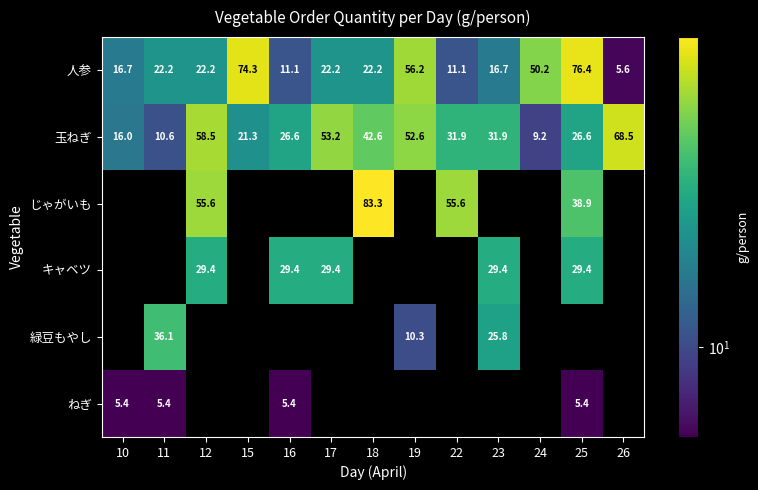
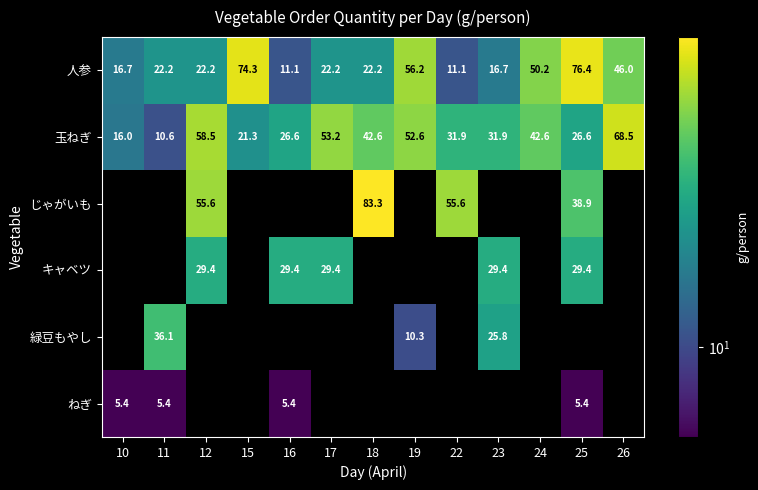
  {
    "人参": {
      "10": 16.7,
      "11": 22.2,
      "12": 22.2,
      "15": 74.3,
      "16": 11.1,
      "17": 22.2,
      "18": 22.2,
      "19": 56.2,
      "22": 11.1,
      "23": 16.7,
      "24": 50.2,
      "25": 76.4,
-     "26": 5.6
+     "26": 46.0
    },
    "玉ねぎ": {
      "10": 16.0,
      "11": 10.6,
      "12": 58.5,
      "15": 21.3,
      "16": 26.6,
      "17": 53.2,
      "18": 42.6,
      "19": 52.6,
      "22": 31.9,
      "23": 31.9,
-     "24": 9.2,
+     "24": 42.6,
      "25": 26.6,
      "26": 68.5
    },
    "じゃがいも": {
      "12": 55.6,
      "18": 83.3,
      "22": 55.6,
      "25": 38.9
    },
    "キャベツ": {
      "12": 29.4,
      "16": 29.4,
      "17": 29.4,
      "23": 29.4,
      "25": 29.4
    },
    "緑豆もやし": {
      "11": 36.1,
      "19": 10.3,
      "23": 25.8
    },
    "ねぎ": {
      "10": 5.4,
      "11": 5.4,
      "16": 5.4,
      "25": 5.4
    }
  }
